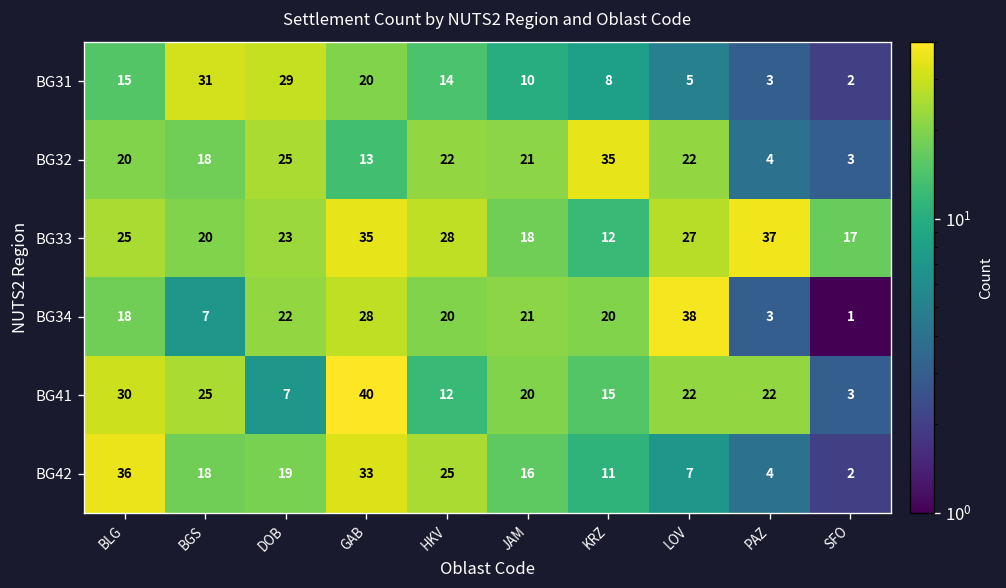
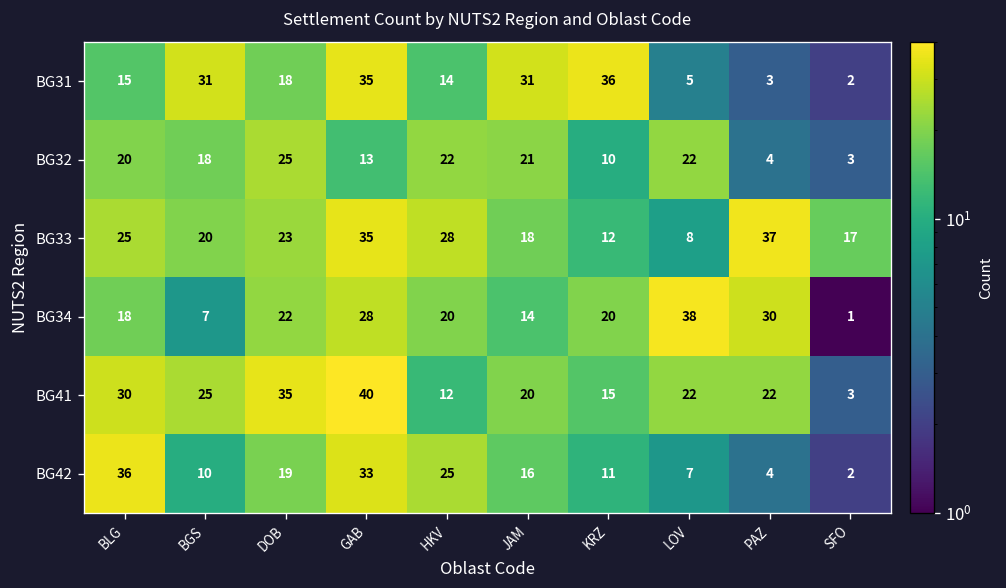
  {
    "BG31": {
      "BLG": 15,
      "BGS": 31,
-     "DOB": 29,
-     "GAB": 20,
+     "DOB": 18,
+     "GAB": 35,
      "HKV": 14,
-     "JAM": 10,
-     "KRZ": 8,
+     "JAM": 31,
+     "KRZ": 36,
      "LOV": 5,
      "PAZ": 3,
      "SFO": 2
    },
    "BG32": {
      "BLG": 20,
      "BGS": 18,
      "DOB": 25,
      "GAB": 13,
      "HKV": 22,
      "JAM": 21,
-     "KRZ": 35,
+     "KRZ": 10,
      "LOV": 22,
      "PAZ": 4,
      "SFO": 3
    },
    "BG33": {
      "BLG": 25,
      "BGS": 20,
      "DOB": 23,
      "GAB": 35,
      "HKV": 28,
      "JAM": 18,
      "KRZ": 12,
-     "LOV": 27,
+     "LOV": 8,
      "PAZ": 37,
      "SFO": 17
    },
    "BG34": {
      "BLG": 18,
      "BGS": 7,
      "DOB": 22,
      "GAB": 28,
      "HKV": 20,
-     "JAM": 21,
+     "JAM": 14,
      "KRZ": 20,
      "LOV": 38,
-     "PAZ": 3,
+     "PAZ": 30,
      "SFO": 1
    },
    "BG41": {
      "BLG": 30,
      "BGS": 25,
-     "DOB": 7,
+     "DOB": 35,
      "GAB": 40,
      "HKV": 12,
      "JAM": 20,
      "KRZ": 15,
      "LOV": 22,
      "PAZ": 22,
      "SFO": 3
    },
    "BG42": {
      "BLG": 36,
-     "BGS": 18,
+     "BGS": 10,
      "DOB": 19,
      "GAB": 33,
      "HKV": 25,
      "JAM": 16,
      "KRZ": 11,
      "LOV": 7,
      "PAZ": 4,
      "SFO": 2
    }
  }
